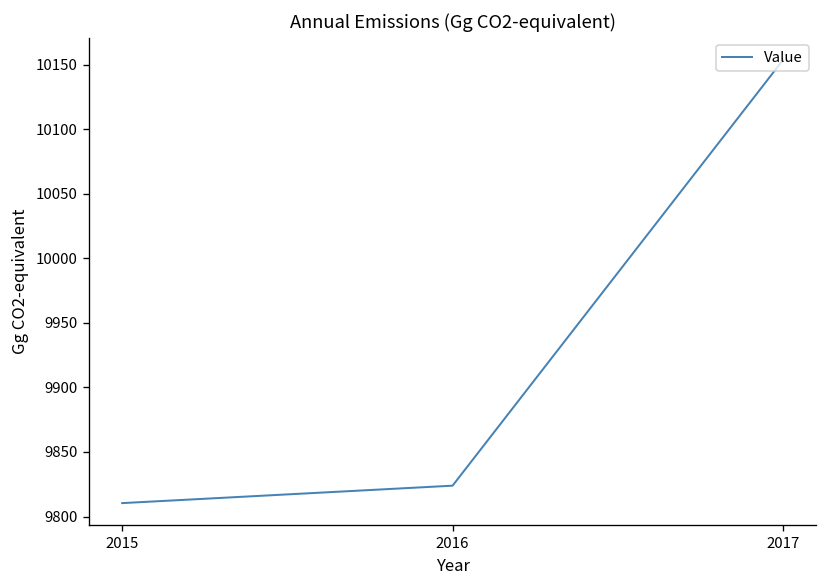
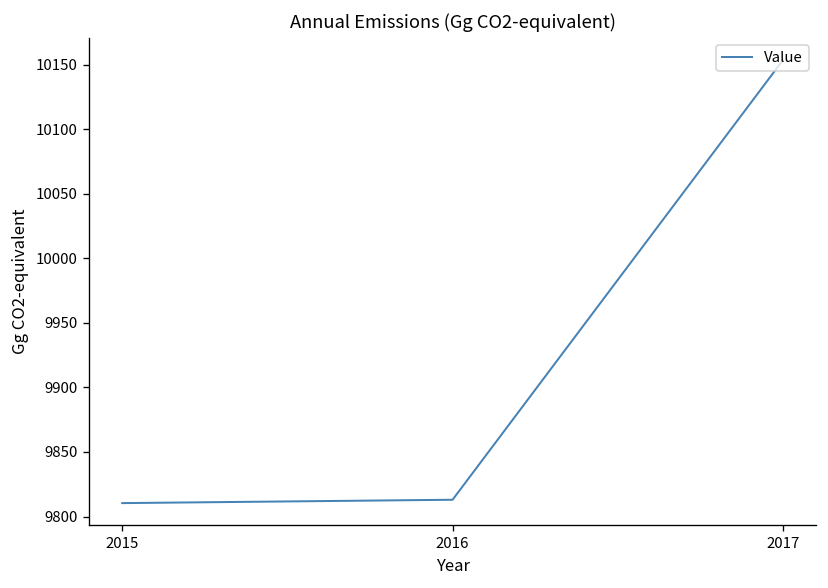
  {
    "2015": 9810,
-   "2016": 9824
+   "2016": 9813
  }
